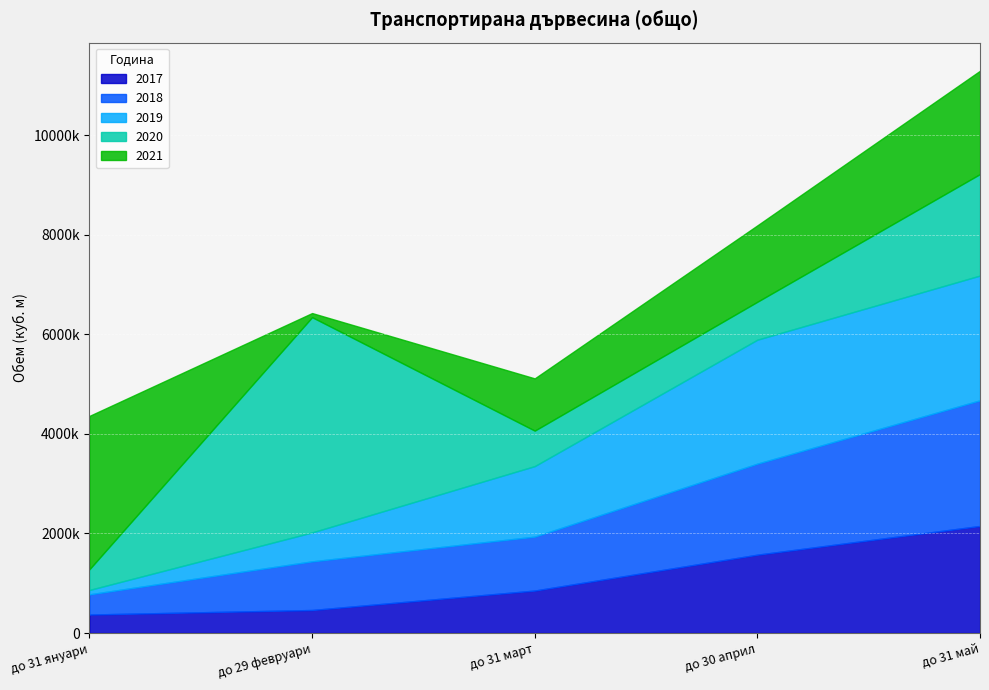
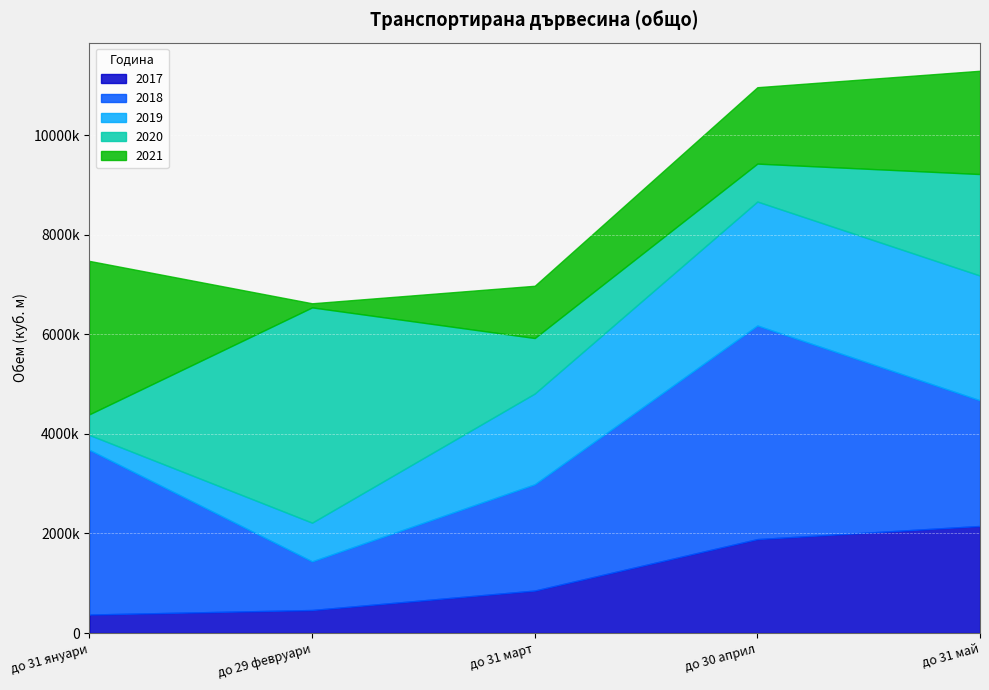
  {
    "2017": {
      "до 31 януари": 400000,
      "до 29 февруари": 500000,
      "до 31 март": 900000,
-     "до 30 април": 1600000,
+     "до 30 април": 1900000,
      "до 31 май": 2200000
    },
    "2018": {
-     "до 31 януари": 400000,
+     "до 31 януари": 3300000,
      "до 29 февруари": 1000000,
-     "до 31 март": 1100000,
-     "до 30 април": 1800000,
+     "до 31 март": 2100000,
+     "до 30 април": 4300000,
      "до 31 май": 2500000
    },
    "2019": {
-     "до 31 януари": 100000,
-     "до 29 февруари": 600000,
-     "до 31 март": 1400000,
+     "до 31 януари": 300000,
+     "до 29 февруари": 800000,
+     "до 31 март": 1800000,
      "до 30 април": 2500000,
      "до 31 май": 2500000
    },
    "2020": {
      "до 31 януари": 400000,
      "до 29 февруари": 4300000,
-     "до 31 март": 700000,
+     "до 31 март": 1100000,
      "до 30 април": 800000,
      "до 31 май": 2000000
    },
    "2021": {
      "до 31 януари": 3100000,
      "до 29 февруари": 100000,
      "до 31 март": 1100000,
      "до 30 април": 1500000,
      "до 31 май": 2100000
    }
  }
